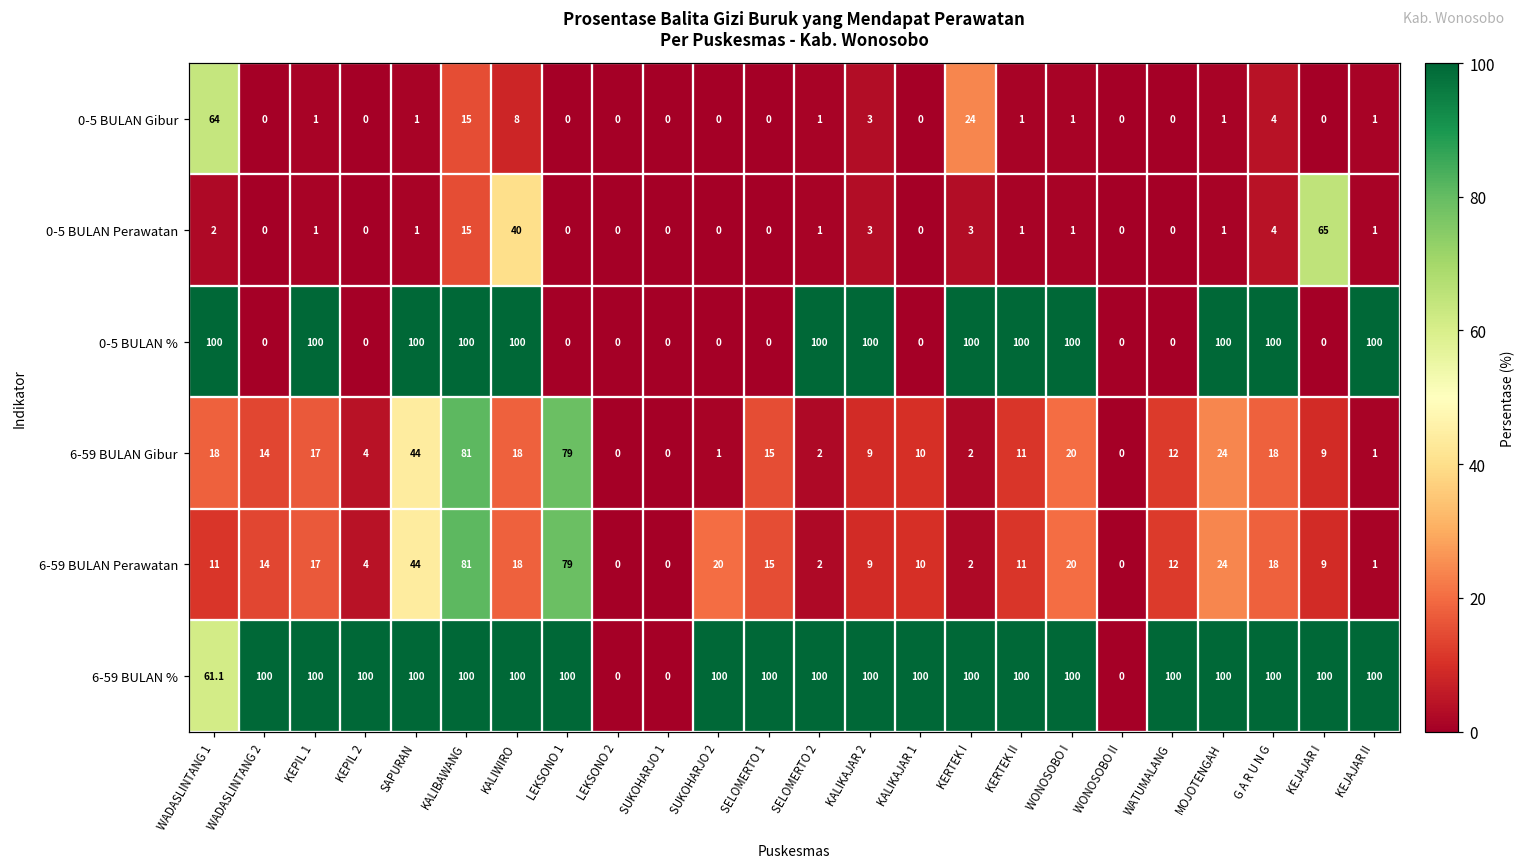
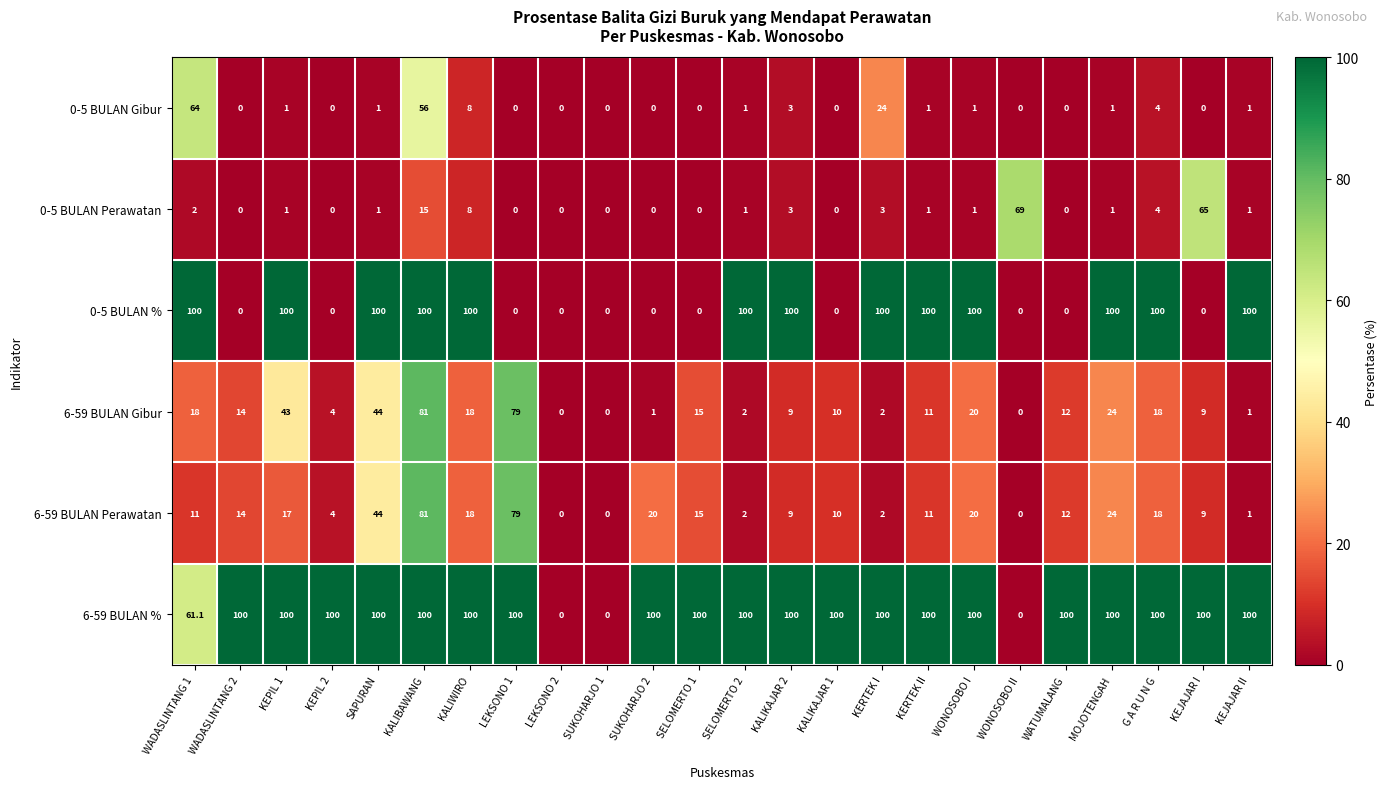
  {
    "0-5 BULAN Gibur": {
      "WADASLINTANG 1": 64,
      "WADASLINTANG 2": 0,
      "KEPIL 1": 1,
      "KEPIL 2": 0,
      "SAPURAN": 1,
-     "KALIBAWANG": 15,
+     "KALIBAWANG": 56,
      "KALIWIRO": 8,
      "LEKSONO 1": 0,
      "LEKSONO 2": 0,
      "SUKOHARJO 1": 0,
      "SUKOHARJO 2": 0,
      "SELOMERTO 1": 0,
      "SELOMERTO 2": 1,
      "KALIKAJAR 2": 3,
      "KALIKAJAR 1": 0,
      "KERTEK I": 24,
      "KERTEK II": 1,
      "WONOSOBO I": 1,
      "WONOSOBO II": 0,
      "WATUMALANG": 0,
      "MOJOTENGAH": 1,
      "G A R U N G": 4,
      "KEJAJAR I": 0,
      "KEJAJAR II": 1
    },
    "0-5 BULAN Perawatan": {
      "WADASLINTANG 1": 2,
      "WADASLINTANG 2": 0,
      "KEPIL 1": 1,
      "KEPIL 2": 0,
      "SAPURAN": 1,
      "KALIBAWANG": 15,
-     "KALIWIRO": 40,
+     "KALIWIRO": 8,
      "LEKSONO 1": 0,
      "LEKSONO 2": 0,
      "SUKOHARJO 1": 0,
      "SUKOHARJO 2": 0,
      "SELOMERTO 1": 0,
      "SELOMERTO 2": 1,
      "KALIKAJAR 2": 3,
      "KALIKAJAR 1": 0,
      "KERTEK I": 3,
      "KERTEK II": 1,
      "WONOSOBO I": 1,
-     "WONOSOBO II": 0,
+     "WONOSOBO II": 69,
      "WATUMALANG": 0,
      "MOJOTENGAH": 1,
      "G A R U N G": 4,
      "KEJAJAR I": 65,
      "KEJAJAR II": 1
    },
    "0-5 BULAN %": {
      "WADASLINTANG 1": 100,
      "WADASLINTANG 2": 0,
      "KEPIL 1": 100,
      "KEPIL 2": 0,
      "SAPURAN": 100,
      "KALIBAWANG": 100,
      "KALIWIRO": 100,
      "LEKSONO 1": 0,
      "LEKSONO 2": 0,
      "SUKOHARJO 1": 0,
      "SUKOHARJO 2": 0,
      "SELOMERTO 1": 0,
      "SELOMERTO 2": 100,
      "KALIKAJAR 2": 100,
      "KALIKAJAR 1": 0,
      "KERTEK I": 100,
      "KERTEK II": 100,
      "WONOSOBO I": 100,
      "WONOSOBO II": 0,
      "WATUMALANG": 0,
      "MOJOTENGAH": 100,
      "G A R U N G": 100,
      "KEJAJAR I": 0,
      "KEJAJAR II": 100
    },
    "6-59 BULAN Gibur": {
      "WADASLINTANG 1": 18,
      "WADASLINTANG 2": 14,
-     "KEPIL 1": 17,
+     "KEPIL 1": 43,
      "KEPIL 2": 4,
      "SAPURAN": 44,
      "KALIBAWANG": 81,
      "KALIWIRO": 18,
      "LEKSONO 1": 79,
      "LEKSONO 2": 0,
      "SUKOHARJO 1": 0,
      "SUKOHARJO 2": 1,
      "SELOMERTO 1": 15,
      "SELOMERTO 2": 2,
      "KALIKAJAR 2": 9,
      "KALIKAJAR 1": 10,
      "KERTEK I": 2,
      "KERTEK II": 11,
      "WONOSOBO I": 20,
      "WONOSOBO II": 0,
      "WATUMALANG": 12,
      "MOJOTENGAH": 24,
      "G A R U N G": 18,
      "KEJAJAR I": 9,
      "KEJAJAR II": 1
    },
    "6-59 BULAN Perawatan": {
      "WADASLINTANG 1": 11,
      "WADASLINTANG 2": 14,
      "KEPIL 1": 17,
      "KEPIL 2": 4,
      "SAPURAN": 44,
      "KALIBAWANG": 81,
      "KALIWIRO": 18,
      "LEKSONO 1": 79,
      "LEKSONO 2": 0,
      "SUKOHARJO 1": 0,
      "SUKOHARJO 2": 20,
      "SELOMERTO 1": 15,
      "SELOMERTO 2": 2,
      "KALIKAJAR 2": 9,
      "KALIKAJAR 1": 10,
      "KERTEK I": 2,
      "KERTEK II": 11,
      "WONOSOBO I": 20,
      "WONOSOBO II": 0,
      "WATUMALANG": 12,
      "MOJOTENGAH": 24,
      "G A R U N G": 18,
      "KEJAJAR I": 9,
      "KEJAJAR II": 1
    },
    "6-59 BULAN %": {
      "WADASLINTANG 1": 61.1,
      "WADASLINTANG 2": 100,
      "KEPIL 1": 100,
      "KEPIL 2": 100,
      "SAPURAN": 100,
      "KALIBAWANG": 100,
      "KALIWIRO": 100,
      "LEKSONO 1": 100,
      "LEKSONO 2": 0,
      "SUKOHARJO 1": 0,
      "SUKOHARJO 2": 100,
      "SELOMERTO 1": 100,
      "SELOMERTO 2": 100,
      "KALIKAJAR 2": 100,
      "KALIKAJAR 1": 100,
      "KERTEK I": 100,
      "KERTEK II": 100,
      "WONOSOBO I": 100,
      "WONOSOBO II": 0,
      "WATUMALANG": 100,
      "MOJOTENGAH": 100,
      "G A R U N G": 100,
      "KEJAJAR I": 100,
      "KEJAJAR II": 100
    }
  }
